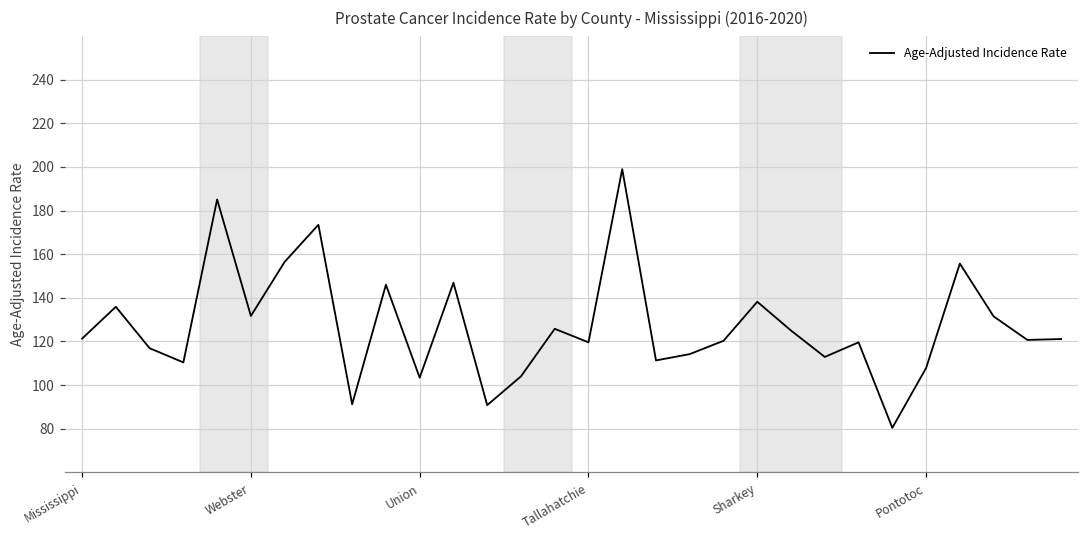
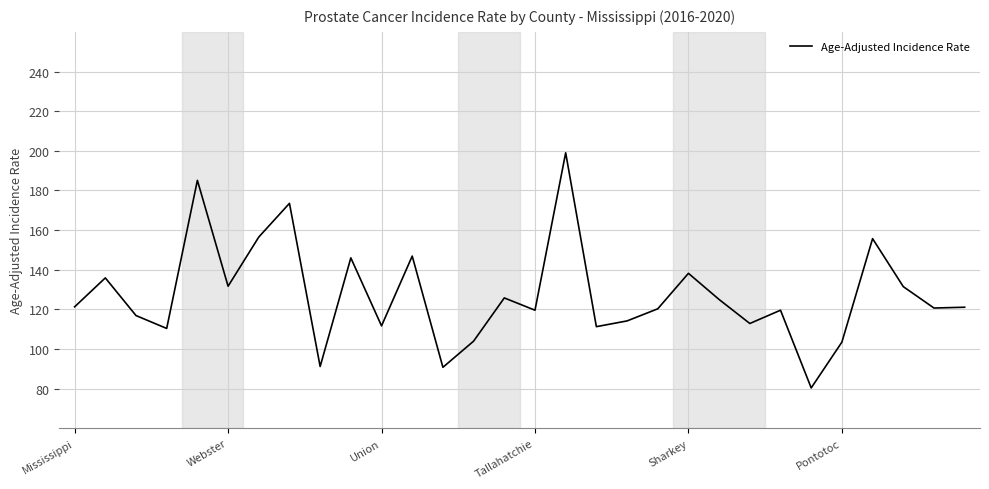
  {
    "Mississippi": 121,
    "Webster": 132,
-   "Union": 103,
+   "Union": 112,
    "Tallahatchie": 120,
    "Sharkey": 138,
-   "Pontotoc": 108
+   "Pontotoc": 104
  }
